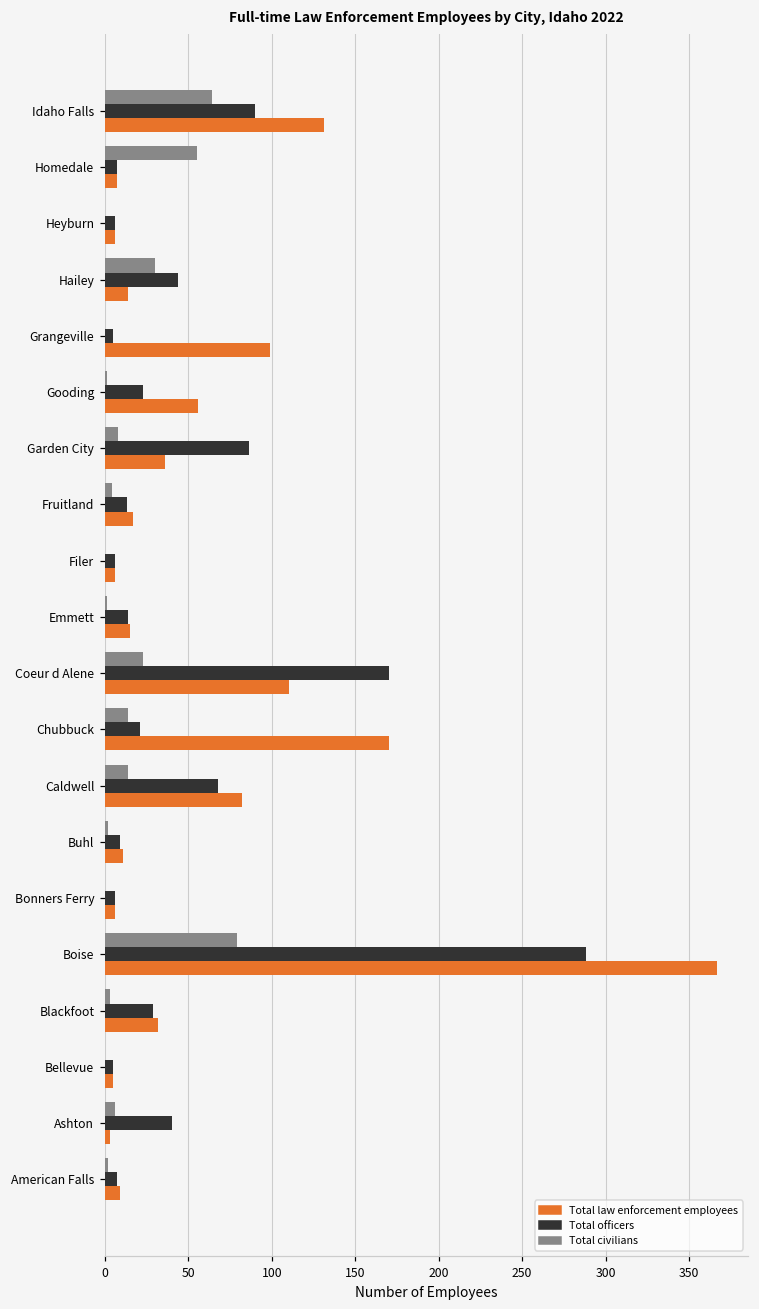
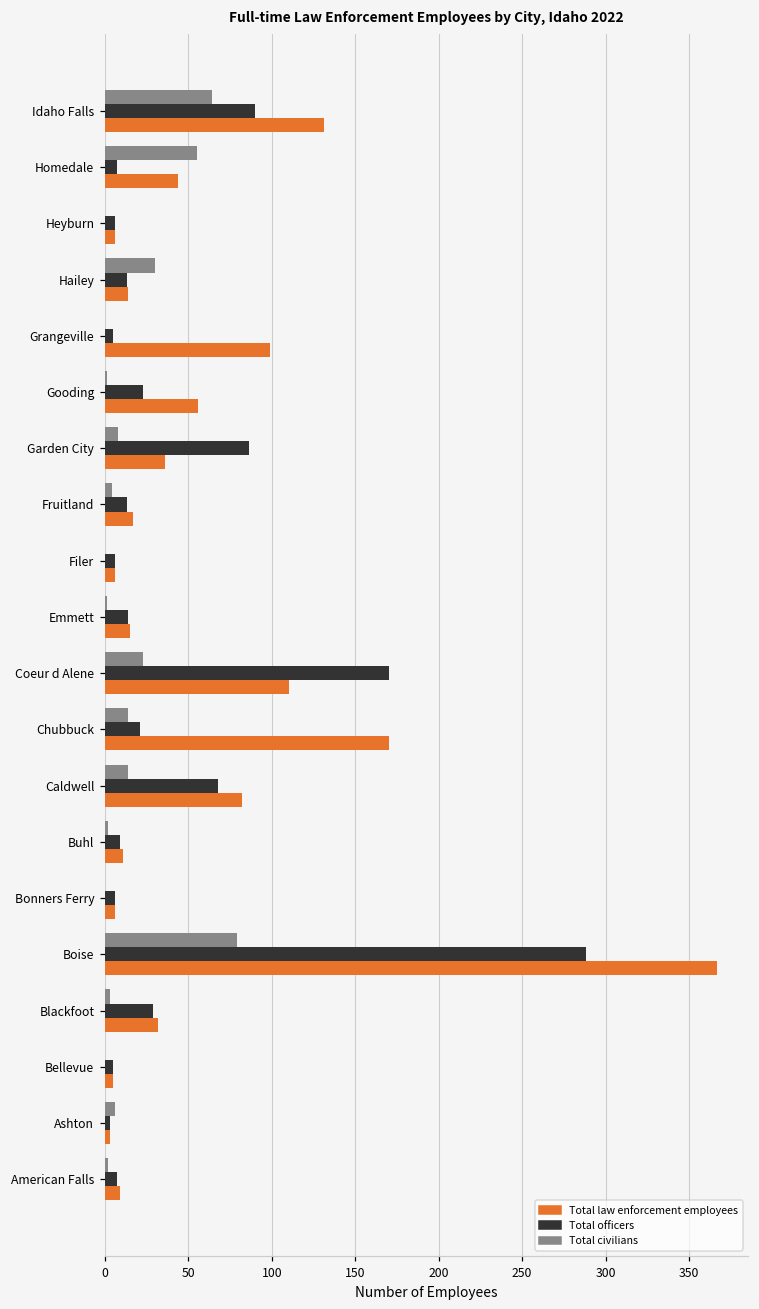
  {
    "Total law enforcement employees": {
      "Idaho Falls": 131,
-     "Homedale": 7,
+     "Homedale": 44,
      "Heyburn": 6,
      "Hailey": 14,
      "Grangeville": 99,
      "Gooding": 56,
      "Garden City": 36,
      "Fruitland": 17,
      "Filer": 6,
      "Emmett": 15,
      "Coeur d Alene": 110,
      "Chubbuck": 170,
      "Caldwell": 82,
      "Buhl": 11,
      "Bonners Ferry": 6,
      "Boise": 367,
      "Blackfoot": 32,
      "Bellevue": 5,
      "Ashton": 3,
      "American Falls": 9
    },
    "Total officers": {
      "Idaho Falls": 90,
      "Homedale": 7,
      "Heyburn": 6,
-     "Hailey": 44,
+     "Hailey": 13,
      "Grangeville": 5,
      "Gooding": 23,
      "Garden City": 86,
      "Fruitland": 13,
      "Filer": 6,
      "Emmett": 14,
      "Coeur d Alene": 170,
      "Chubbuck": 21,
      "Caldwell": 68,
      "Buhl": 9,
      "Bonners Ferry": 6,
      "Boise": 288,
      "Blackfoot": 29,
      "Bellevue": 5,
-     "Ashton": 40,
+     "Ashton": 3,
      "American Falls": 7
    },
    "Total civilians": {
      "Idaho Falls": 64,
      "Homedale": 55,
      "Heyburn": 0,
      "Hailey": 30,
      "Grangeville": 0,
      "Garden City": 8,
      "Fruitland": 4,
      "Filer": 0,
      "Coeur d Alene": 23,
      "Chubbuck": 14,
      "Caldwell": 14,
      "Buhl": 2,
      "Bonners Ferry": 0,
      "Boise": 79,
      "Blackfoot": 3,
      "Bellevue": 0,
      "Ashton": 6,
      "American Falls": 2
    }
  }
